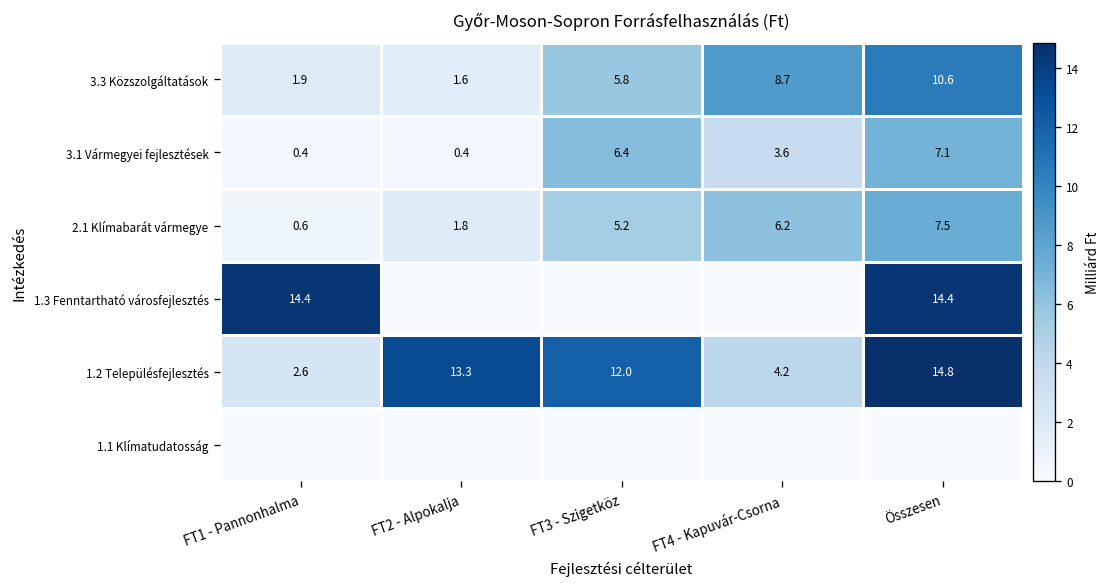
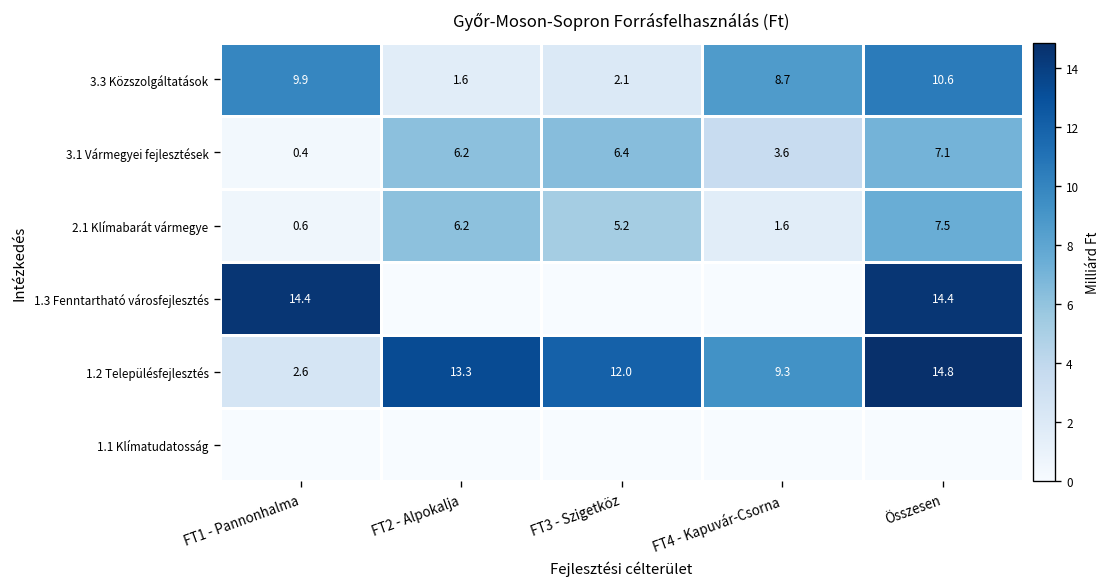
  {
    "3.3 Közszolgáltatások": {
-     "FT1 - Pannonhalma": 1.9,
+     "FT1 - Pannonhalma": 9.9,
      "FT2 - Alpokalja": 1.6,
-     "FT3 - Szigetköz": 5.8,
+     "FT3 - Szigetköz": 2.1,
      "FT4 - Kapuvár-Csorna": 8.7,
      "Összesen": 10.6
    },
    "3.1 Vármegyei fejlesztések": {
      "FT1 - Pannonhalma": 0.4,
-     "FT2 - Alpokalja": 0.4,
+     "FT2 - Alpokalja": 6.2,
      "FT3 - Szigetköz": 6.4,
      "FT4 - Kapuvár-Csorna": 3.6,
      "Összesen": 7.1
    },
    "2.1 Klímabarát vármegye": {
      "FT1 - Pannonhalma": 0.6,
-     "FT2 - Alpokalja": 1.8,
+     "FT2 - Alpokalja": 6.2,
      "FT3 - Szigetköz": 5.2,
-     "FT4 - Kapuvár-Csorna": 6.2,
+     "FT4 - Kapuvár-Csorna": 1.6,
      "Összesen": 7.5
    },
    "1.3 Fenntartható városfejlesztés": {
      "FT1 - Pannonhalma": 14.4,
      "Összesen": 14.4
    },
    "1.2 Településfejlesztés": {
      "FT1 - Pannonhalma": 2.6,
      "FT2 - Alpokalja": 13.3,
      "FT3 - Szigetköz": 12.0,
-     "FT4 - Kapuvár-Csorna": 4.2,
+     "FT4 - Kapuvár-Csorna": 9.3,
      "Összesen": 14.8
    }
  }
